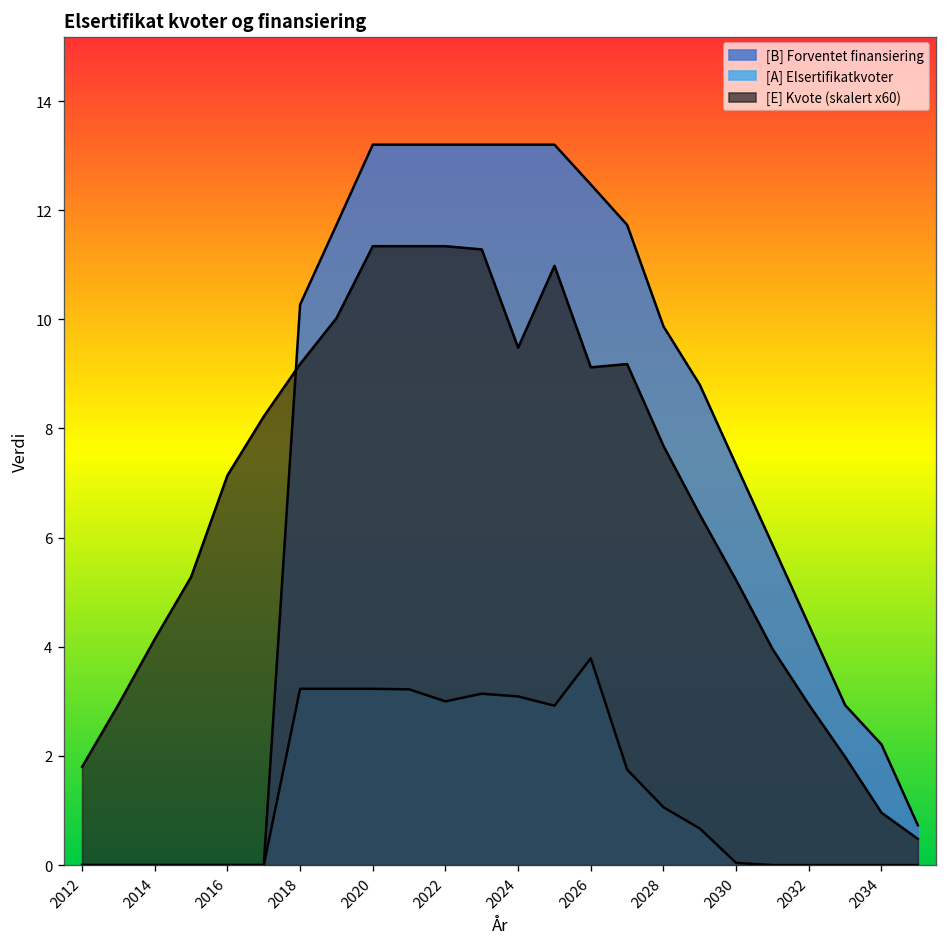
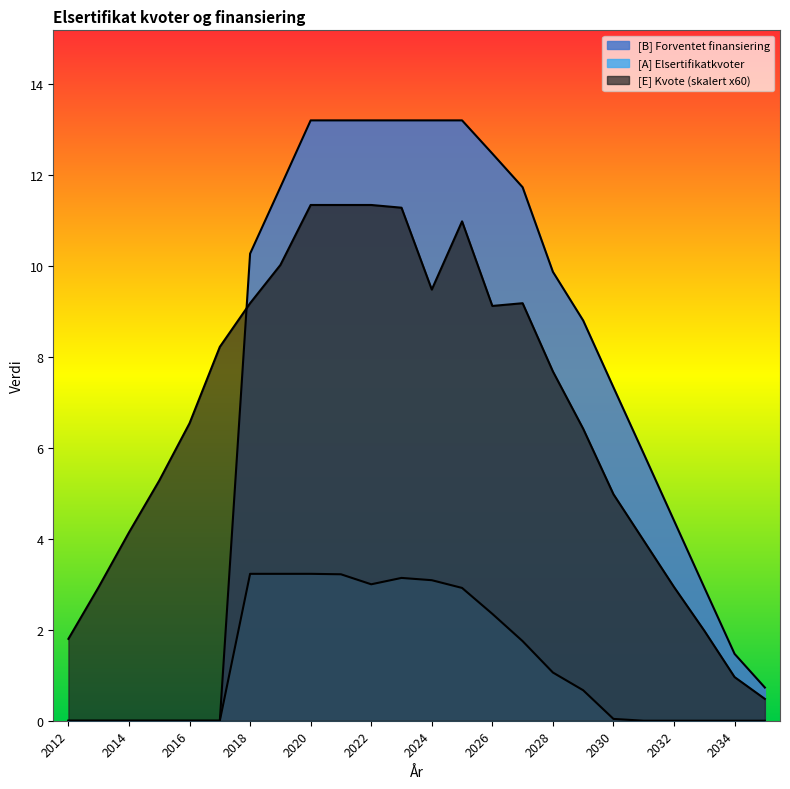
  {
    "[B] Forventet finansiering": {
      "2018": 10.3,
      "2020": 13.2,
      "2022": 13.2,
      "2024": 13.2,
      "2026": 12.5,
      "2028": 9.9,
      "2030": 7.3,
      "2032": 4.4,
-     "2034": 2.2
+     "2034": 1.5
    },
    "[A] Elsertifikatkvoter": {
      "2018": 3.2,
      "2020": 3.2,
      "2022": 3.0,
      "2024": 3.1,
-     "2026": 3.8,
+     "2026": 2.4,
      "2028": 1.1,
      "2030": 0.0,
      "2032": 0.0,
      "2034": 0.0
    },
    "[E] Kvote (skalert x60)": {
      "2012": 1.8,
      "2014": 4.1,
-     "2016": 7.1,
+     "2016": 6.5,
      "2018": 9.2,
      "2020": 11.3,
      "2022": 11.3,
      "2024": 9.5,
      "2026": 9.1,
      "2028": 7.7,
-     "2030": 5.2,
+     "2030": 5.0,
      "2032": 2.9,
      "2034": 1.0
    }
  }
